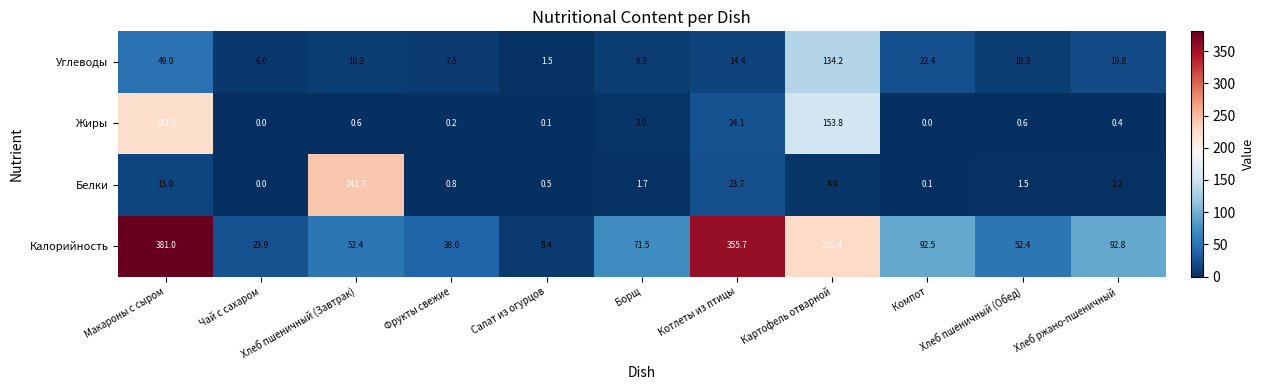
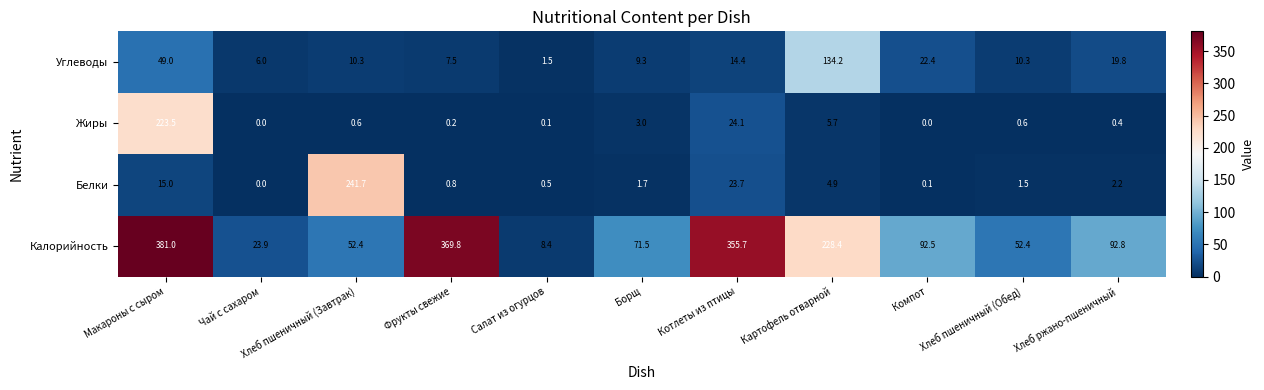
  {
    "Углеводы": {
      "Макароны с сыром": 49.0,
      "Чай с сахаром": 6.0,
      "Хлеб пшеничный (Завтрак)": 10.3,
      "Фрукты свежие": 7.5,
      "Салат из огурцов": 1.5,
      "Борщ": 9.3,
      "Котлеты из птицы": 14.4,
      "Картофель отварной": 134.2,
      "Компот": 22.4,
      "Хлеб пшеничный (Обед)": 10.3,
      "Хлеб ржано-пшеничный": 19.8
    },
    "Жиры": {
      "Макароны с сыром": 223.5,
      "Чай с сахаром": 0.0,
      "Хлеб пшеничный (Завтрак)": 0.6,
      "Фрукты свежие": 0.2,
      "Салат из огурцов": 0.1,
      "Борщ": 3.0,
      "Котлеты из птицы": 24.1,
-     "Картофель отварной": 153.8,
+     "Картофель отварной": 5.7,
      "Компот": 0.0,
      "Хлеб пшеничный (Обед)": 0.6,
      "Хлеб ржано-пшеничный": 0.4
    },
    "Белки": {
      "Макароны с сыром": 15.0,
      "Чай с сахаром": 0.0,
      "Хлеб пшеничный (Завтрак)": 241.7,
      "Фрукты свежие": 0.8,
      "Салат из огурцов": 0.5,
      "Борщ": 1.7,
      "Котлеты из птицы": 23.7,
      "Картофель отварной": 4.9,
      "Компот": 0.1,
      "Хлеб пшеничный (Обед)": 1.5,
      "Хлеб ржано-пшеничный": 2.2
    },
    "Калорийность": {
      "Макароны с сыром": 381.0,
      "Чай с сахаром": 23.9,
      "Хлеб пшеничный (Завтрак)": 52.4,
-     "Фрукты свежие": 38.0,
+     "Фрукты свежие": 369.8,
      "Салат из огурцов": 8.4,
      "Борщ": 71.5,
      "Котлеты из птицы": 355.7,
      "Картофель отварной": 228.4,
      "Компот": 92.5,
      "Хлеб пшеничный (Обед)": 52.4,
      "Хлеб ржано-пшеничный": 92.8
    }
  }
